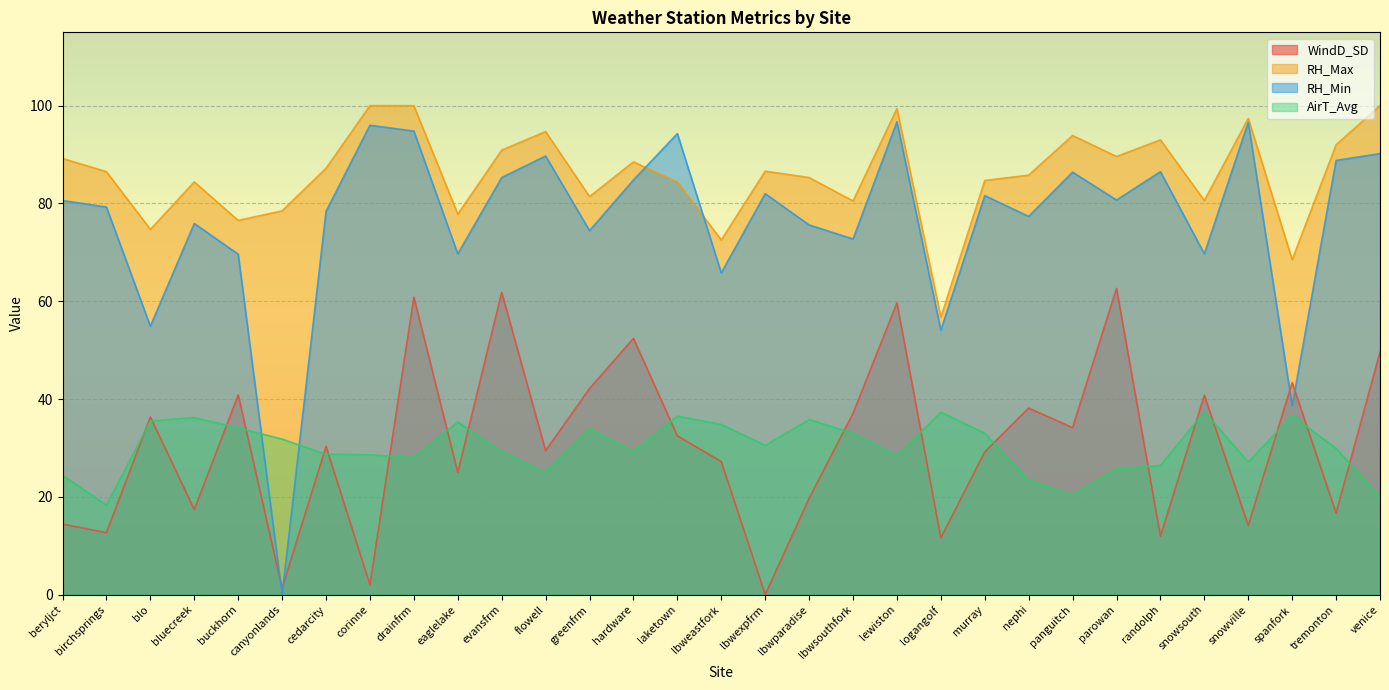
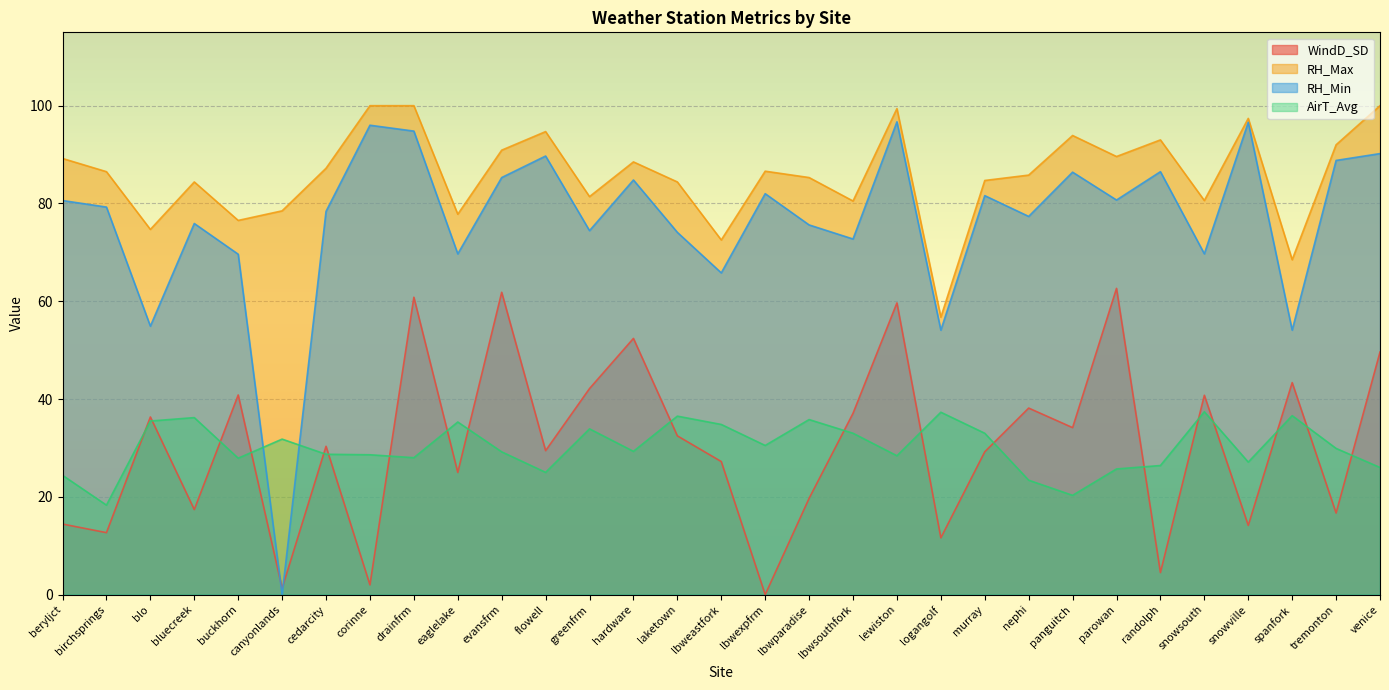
  {
    "WindD_SD": {
      "beryljct": 14,
      "birchsprings": 13,
      "blo": 36,
      "bluecreek": 17,
      "buckhorn": 41,
      "canyonlands": 1,
      "cedarcity": 30,
      "corinne": 2,
      "drainfrm": 61,
      "eaglelake": 25,
      "evansfrm": 62,
      "flowell": 29,
      "greenfrm": 42,
      "hardware": 52,
      "laketown": 32,
      "lbweastfork": 27,
      "lbwexpfrm": 0,
      "lbwparadise": 20,
      "lbwsouthfork": 37,
      "lewiston": 60,
      "logangolf": 12,
      "murray": 29,
      "nephi": 38,
      "panguitch": 34,
      "parowan": 63,
-     "randolph": 12,
+     "randolph": 5,
      "snowsouth": 41,
      "snowville": 14,
      "spanfork": 43,
      "tremonton": 17,
      "venice": 50
    },
    "RH_Max": {
      "beryljct": 89,
      "birchsprings": 87,
      "blo": 75,
      "bluecreek": 84,
      "buckhorn": 77,
      "canyonlands": 78,
      "cedarcity": 87,
      "corinne": 100,
      "drainfrm": 100,
      "eaglelake": 78,
      "evansfrm": 91,
      "flowell": 95,
      "greenfrm": 81,
      "hardware": 89,
      "laketown": 84,
      "lbweastfork": 73,
      "lbwexpfrm": 87,
      "lbwparadise": 85,
      "lbwsouthfork": 81,
      "lewiston": 99,
      "logangolf": 57,
      "murray": 85,
      "nephi": 86,
      "panguitch": 94,
      "parowan": 90,
      "randolph": 93,
      "snowsouth": 81,
      "snowville": 97,
      "spanfork": 68,
      "tremonton": 92,
      "venice": 100
    },
    "RH_Min": {
      "beryljct": 81,
      "birchsprings": 79,
      "blo": 55,
      "bluecreek": 76,
      "buckhorn": 70,
      "canyonlands": 0,
      "cedarcity": 78,
      "corinne": 96,
      "drainfrm": 95,
      "eaglelake": 70,
      "evansfrm": 85,
      "flowell": 90,
      "greenfrm": 74,
      "hardware": 85,
-     "laketown": 94,
+     "laketown": 74,
      "lbweastfork": 66,
      "lbwexpfrm": 82,
      "lbwparadise": 76,
      "lbwsouthfork": 73,
      "lewiston": 97,
      "logangolf": 54,
      "murray": 82,
      "nephi": 77,
      "panguitch": 86,
      "parowan": 81,
      "randolph": 87,
      "snowsouth": 70,
      "snowville": 97,
-     "spanfork": 39,
+     "spanfork": 54,
      "tremonton": 89,
      "venice": 90
    },
    "AirT_Avg": {
      "beryljct": 24,
      "birchsprings": 18,
      "blo": 36,
      "bluecreek": 36,
-     "buckhorn": 34,
+     "buckhorn": 28,
      "canyonlands": 32,
      "cedarcity": 29,
      "corinne": 29,
      "drainfrm": 28,
      "eaglelake": 35,
      "evansfrm": 29,
      "flowell": 25,
      "greenfrm": 34,
      "hardware": 29,
      "laketown": 37,
      "lbweastfork": 35,
      "lbwexpfrm": 31,
      "lbwparadise": 36,
      "lbwsouthfork": 33,
      "lewiston": 28,
      "logangolf": 37,
      "murray": 33,
      "nephi": 23,
      "panguitch": 20,
      "parowan": 26,
      "randolph": 26,
      "snowsouth": 37,
      "snowville": 27,
      "spanfork": 37,
      "tremonton": 30,
-     "venice": 20
+     "venice": 26
    }
  }
